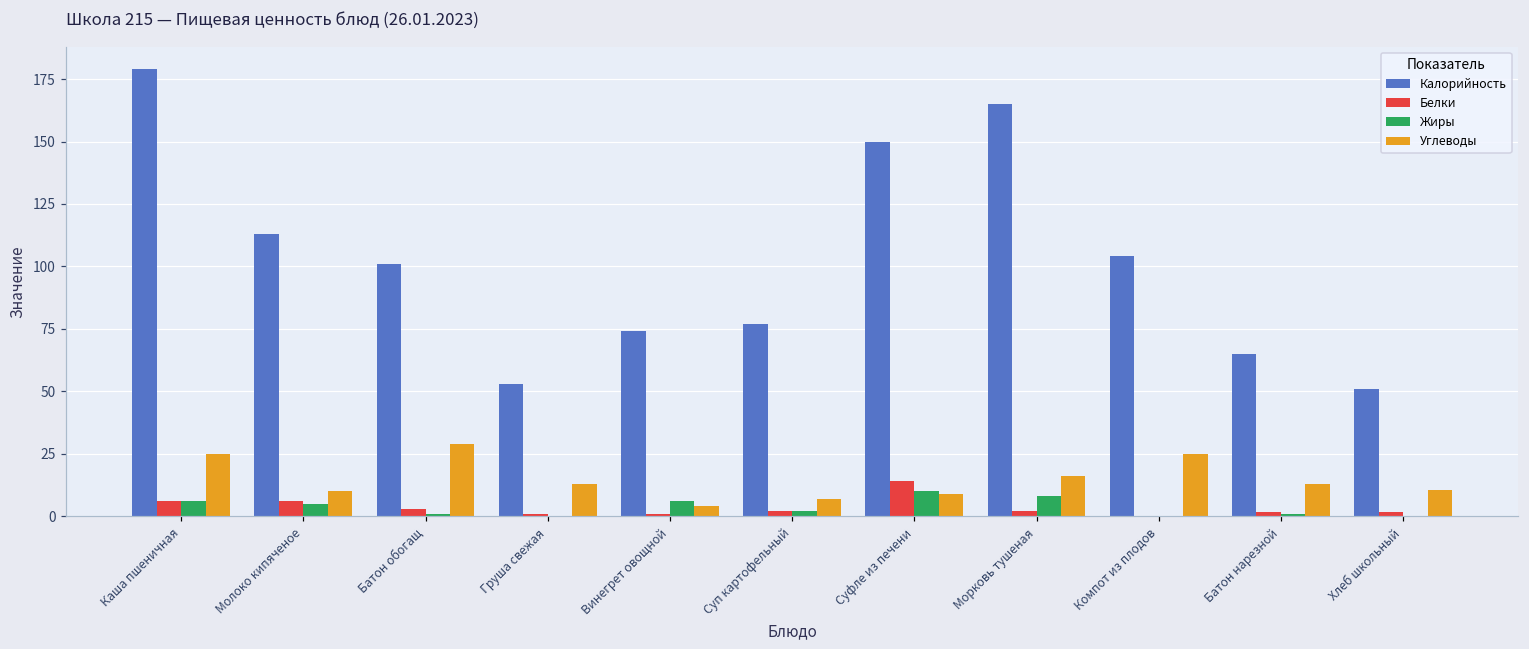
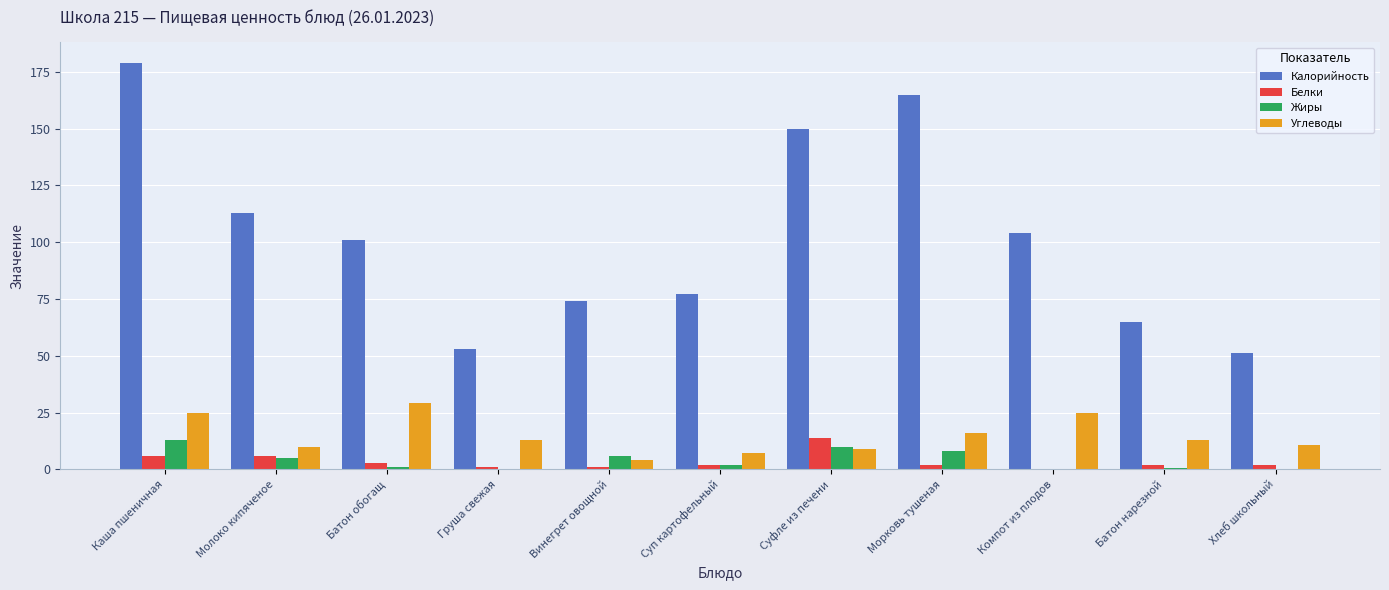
  {
    "Калорийность": {
      "Каша пшеничная": 179,
      "Молоко кипяченое": 113,
      "Батон обогащ": 101,
      "Груша свежая": 53,
      "Винегрет овощной": 74,
      "Суп картофельный": 77,
      "Суфле из печени": 150,
      "Морковь тушеная": 165,
      "Компот из плодов": 104,
      "Батон нарезной": 65,
      "Хлеб школьный": 51
    },
    "Белки": {
      "Каша пшеничная": 6,
      "Молоко кипяченое": 6,
      "Батон обогащ": 3,
      "Суп картофельный": 2,
      "Суфле из печени": 14,
      "Морковь тушеная": 2,
      "Компот из плодов": 0,
      "Батон нарезной": 2,
      "Хлеб школьный": 2
    },
    "Жиры": {
-     "Каша пшеничная": 6,
+     "Каша пшеничная": 13,
      "Молоко кипяченое": 5,
      "Груша свежая": 0,
      "Винегрет овощной": 6,
      "Суп картофельный": 2,
      "Суфле из печени": 10,
      "Морковь тушеная": 8,
      "Компот из плодов": 0,
      "Хлеб школьный": 0
    },
    "Углеводы": {
      "Каша пшеничная": 25,
      "Молоко кипяченое": 10,
      "Батон обогащ": 29,
      "Груша свежая": 13,
      "Винегрет овощной": 4,
      "Суп картофельный": 7,
      "Суфле из печени": 9,
      "Морковь тушеная": 16,
      "Компот из плодов": 25,
      "Батон нарезной": 13,
      "Хлеб школьный": 11
    }
  }
